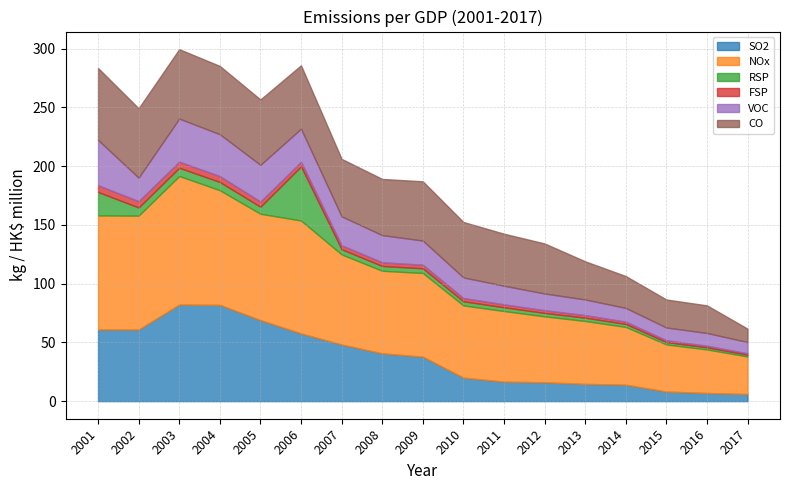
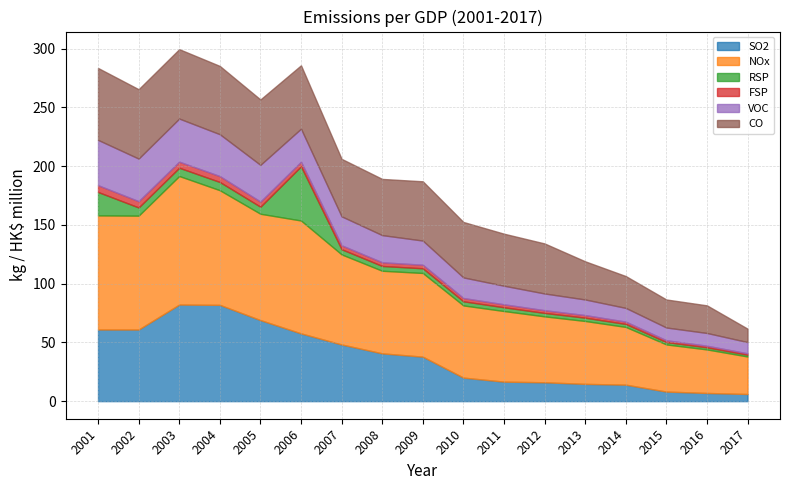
  {
    "SO2": {
      "2001": 61,
      "2002": 61,
      "2003": 82,
      "2004": 82,
      "2005": 69,
      "2006": 58,
      "2007": 48,
      "2008": 41,
      "2009": 38,
      "2010": 20,
      "2011": 17,
      "2012": 16,
      "2013": 15,
      "2014": 14,
      "2015": 8,
      "2016": 7,
      "2017": 6
    },
    "NOx": {
      "2001": 97,
      "2002": 97,
      "2003": 109,
      "2004": 98,
      "2005": 91,
      "2006": 96,
      "2007": 77,
      "2008": 70,
      "2009": 71,
      "2010": 61,
      "2011": 60,
      "2012": 56,
      "2013": 54,
      "2014": 49
    },
    "RSP": {
      "2001": 20,
      "2002": 7,
      "2003": 7,
      "2004": 7,
      "2005": 6,
      "2006": 46,
      "2007": 4,
      "2008": 4,
      "2009": 4,
      "2010": 4,
      "2011": 3,
      "2012": 3,
      "2013": 3
    },
    "FSP": {
      "2001": 6,
      "2002": 5,
      "2003": 5,
      "2004": 5,
      "2005": 4,
      "2006": 4,
      "2007": 3,
      "2008": 3,
      "2009": 3,
      "2010": 3,
      "2011": 3,
      "2012": 2,
      "2013": 2
    },
    "VOC": {
      "2001": 39,
-     "2002": 20,
+     "2002": 36,
      "2003": 37,
      "2004": 36,
      "2005": 31,
      "2006": 28,
      "2007": 25,
      "2008": 23,
      "2009": 21,
      "2010": 18,
      "2011": 16,
      "2012": 14,
      "2013": 13,
      "2014": 12,
      "2015": 11,
      "2016": 11,
      "2017": 10
    },
    "CO": {
      "2001": 61,
      "2002": 59,
      "2003": 59,
      "2004": 58,
      "2005": 56,
      "2006": 54,
      "2007": 49,
      "2008": 48,
      "2009": 50,
      "2010": 47,
      "2011": 44,
      "2012": 43,
      "2013": 32,
      "2014": 27,
      "2015": 24,
      "2016": 23,
      "2017": 11
    }
  }
